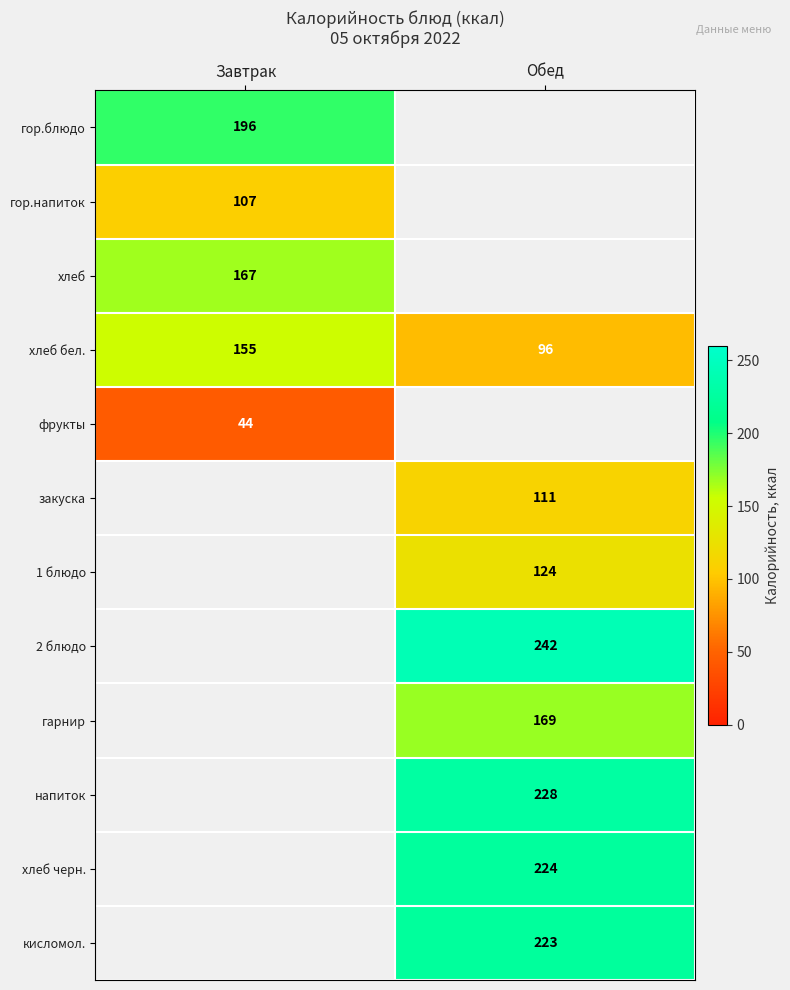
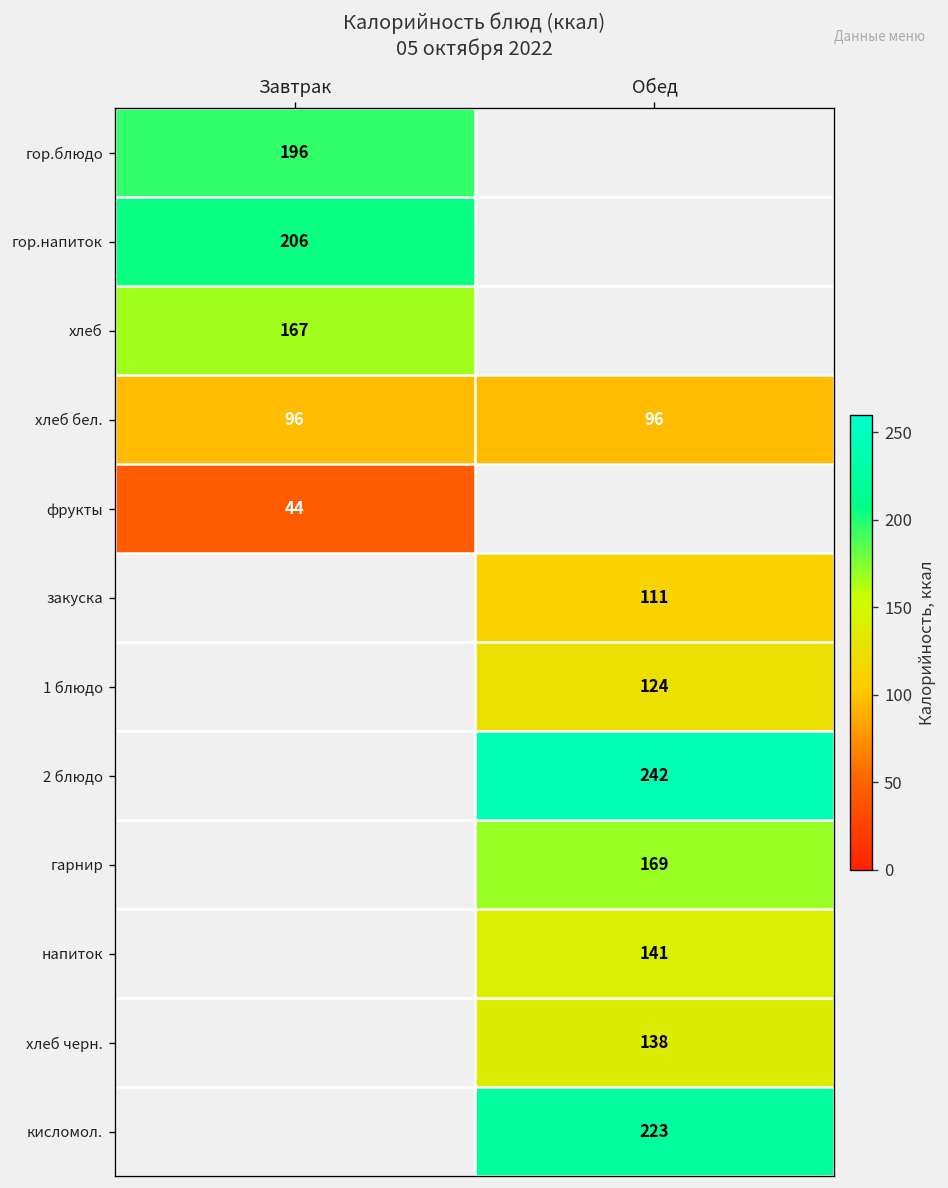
  {
    "гор.блюдо": {
      "Завтрак": 196
    },
    "гор.напиток": {
-     "Завтрак": 107
+     "Завтрак": 206
    },
    "хлеб": {
      "Завтрак": 167
    },
    "хлеб бел.": {
-     "Завтрак": 155,
+     "Завтрак": 96,
      "Обед": 96
    },
    "фрукты": {
      "Завтрак": 44
    },
    "закуска": {
      "Обед": 111
    },
    "1 блюдо": {
      "Обед": 124
    },
    "2 блюдо": {
      "Обед": 242
    },
    "гарнир": {
      "Обед": 169
    },
    "напиток": {
-     "Обед": 228
+     "Обед": 141
    },
    "хлеб черн.": {
-     "Обед": 224
+     "Обед": 138
    },
    "кисломол.": {
      "Обед": 223
    }
  }
